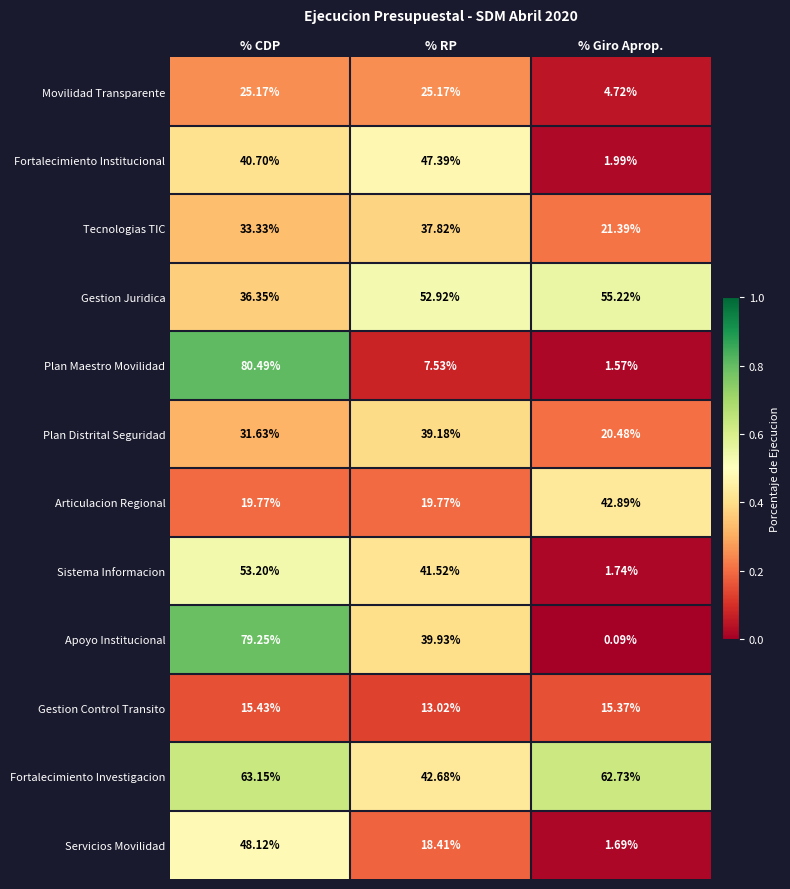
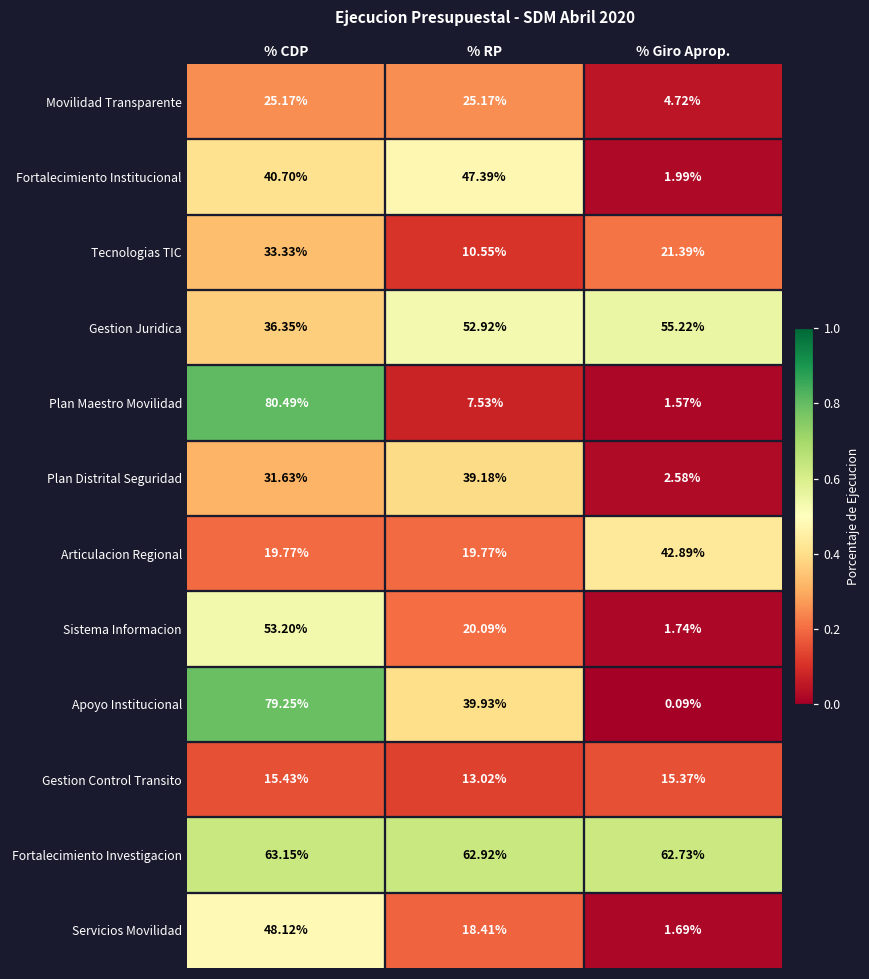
  {
    "Movilidad Transparente": {
      "% CDP": "25.17%",
      "% RP": "25.17%",
      "% Giro Aprop.": "4.72%"
    },
    "Fortalecimiento Institucional": {
      "% CDP": "40.70%",
      "% RP": "47.39%",
      "% Giro Aprop.": "1.99%"
    },
    "Tecnologias TIC": {
      "% CDP": "33.33%",
-     "% RP": "37.82%",
+     "% RP": "10.55%",
      "% Giro Aprop.": "21.39%"
    },
    "Gestion Juridica": {
      "% CDP": "36.35%",
      "% RP": "52.92%",
      "% Giro Aprop.": "55.22%"
    },
    "Plan Maestro Movilidad": {
      "% CDP": "80.49%",
      "% RP": "7.53%",
      "% Giro Aprop.": "1.57%"
    },
    "Plan Distrital Seguridad": {
      "% CDP": "31.63%",
      "% RP": "39.18%",
-     "% Giro Aprop.": "20.48%"
+     "% Giro Aprop.": "2.58%"
    },
    "Articulacion Regional": {
      "% CDP": "19.77%",
      "% RP": "19.77%",
      "% Giro Aprop.": "42.89%"
    },
    "Sistema Informacion": {
      "% CDP": "53.20%",
-     "% RP": "41.52%",
+     "% RP": "20.09%",
      "% Giro Aprop.": "1.74%"
    },
    "Apoyo Institucional": {
      "% CDP": "79.25%",
      "% RP": "39.93%",
      "% Giro Aprop.": "0.09%"
    },
    "Gestion Control Transito": {
      "% CDP": "15.43%",
      "% RP": "13.02%",
      "% Giro Aprop.": "15.37%"
    },
    "Fortalecimiento Investigacion": {
      "% CDP": "63.15%",
-     "% RP": "42.68%",
+     "% RP": "62.92%",
      "% Giro Aprop.": "62.73%"
    },
    "Servicios Movilidad": {
      "% CDP": "48.12%",
      "% RP": "18.41%",
      "% Giro Aprop.": "1.69%"
    }
  }
